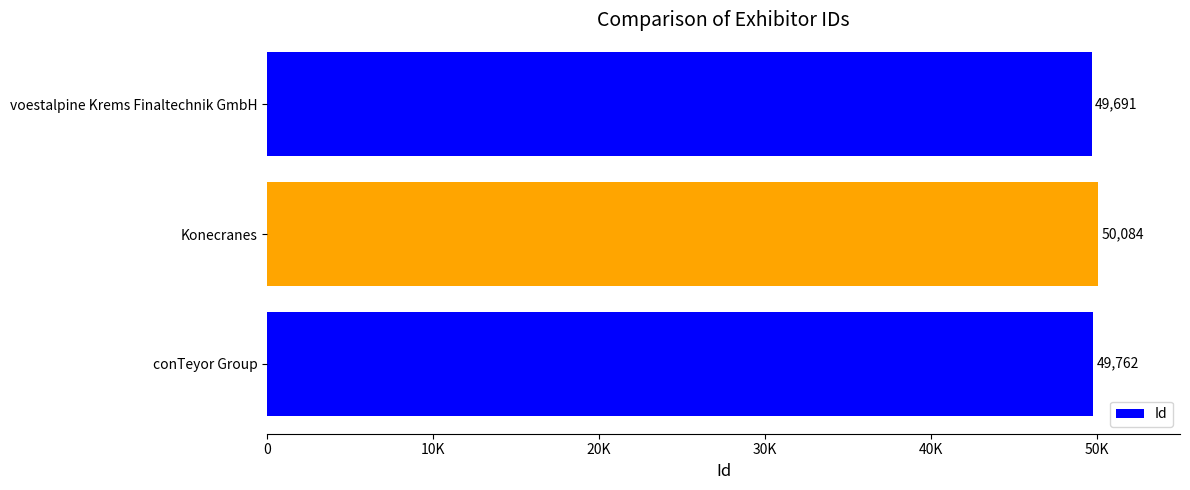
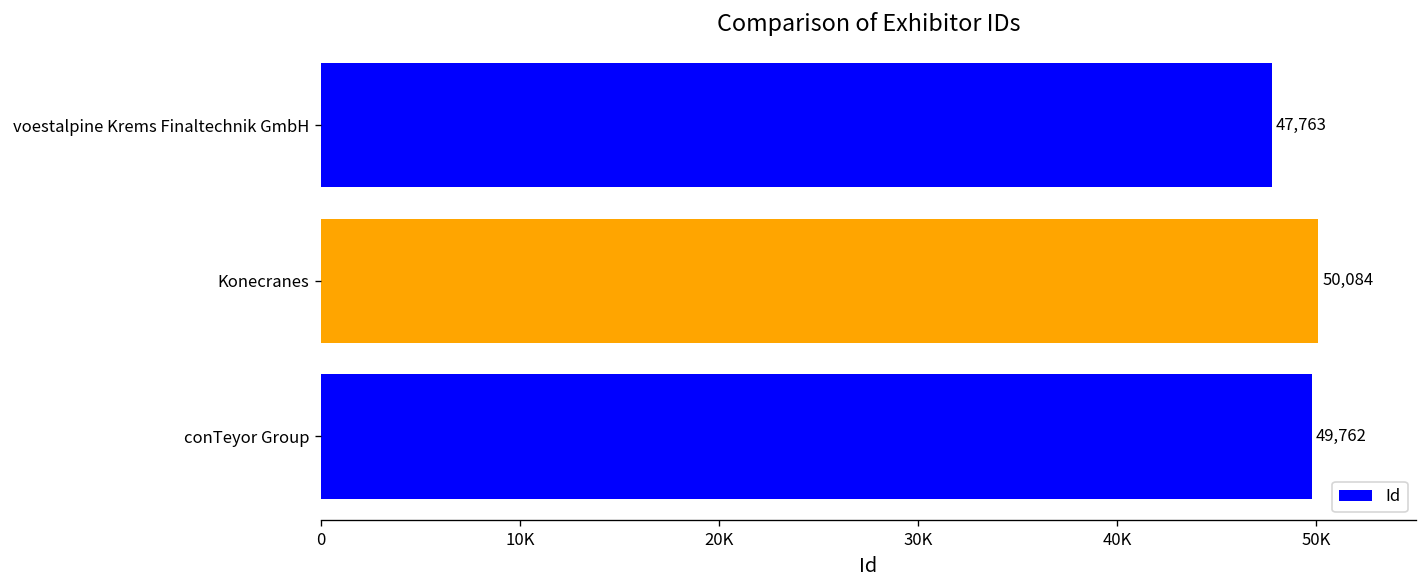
  {
-   "voestalpine Krems Finaltechnik GmbH": "49,691",
+   "voestalpine Krems Finaltechnik GmbH": "47,763",
    "Konecranes": "50,084",
    "conTeyor Group": "49,762"
  }
